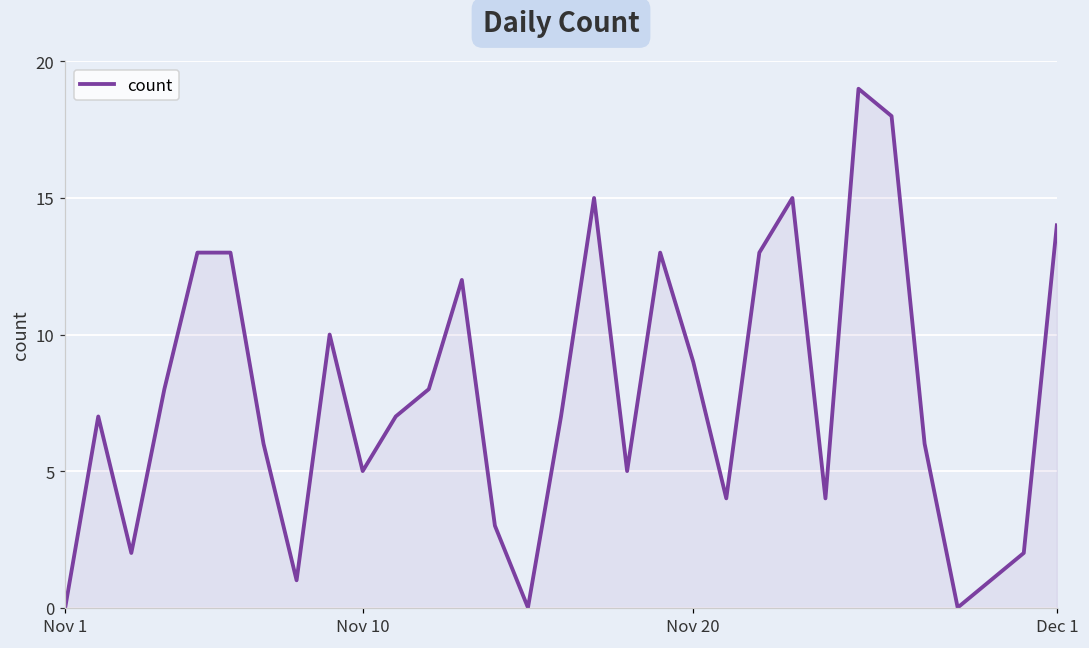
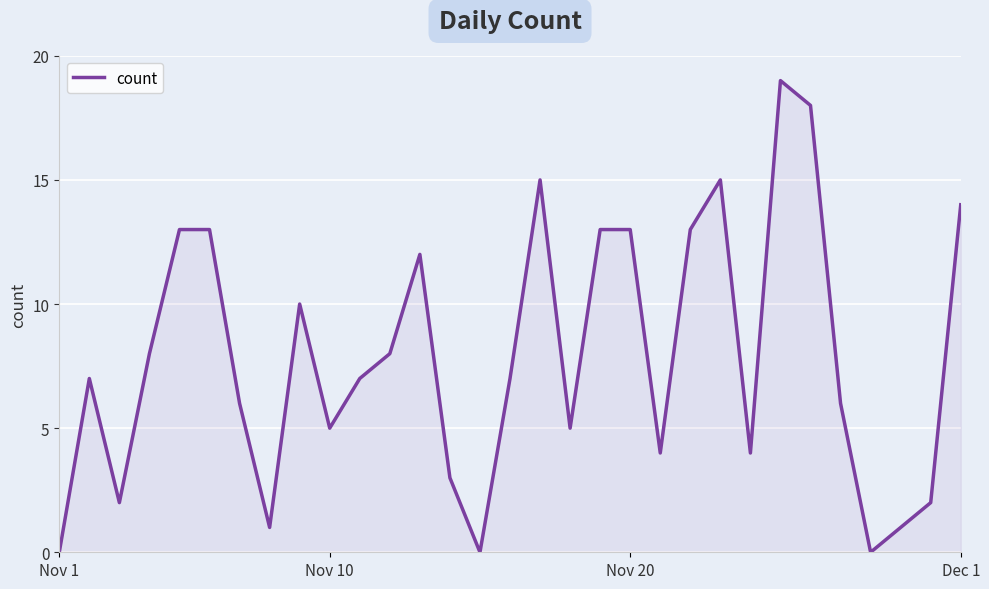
  {
    "Nov 1": 0,
    "Nov 10": 5,
-   "Nov 20": 9,
+   "Nov 20": 13,
    "Dec 1": 14
  }
